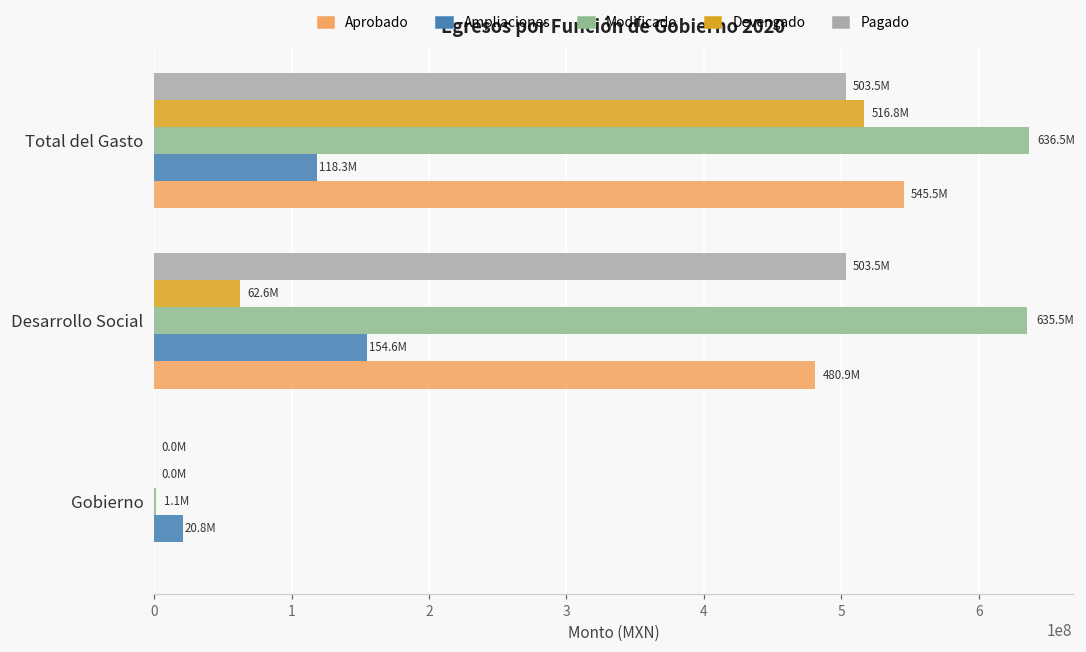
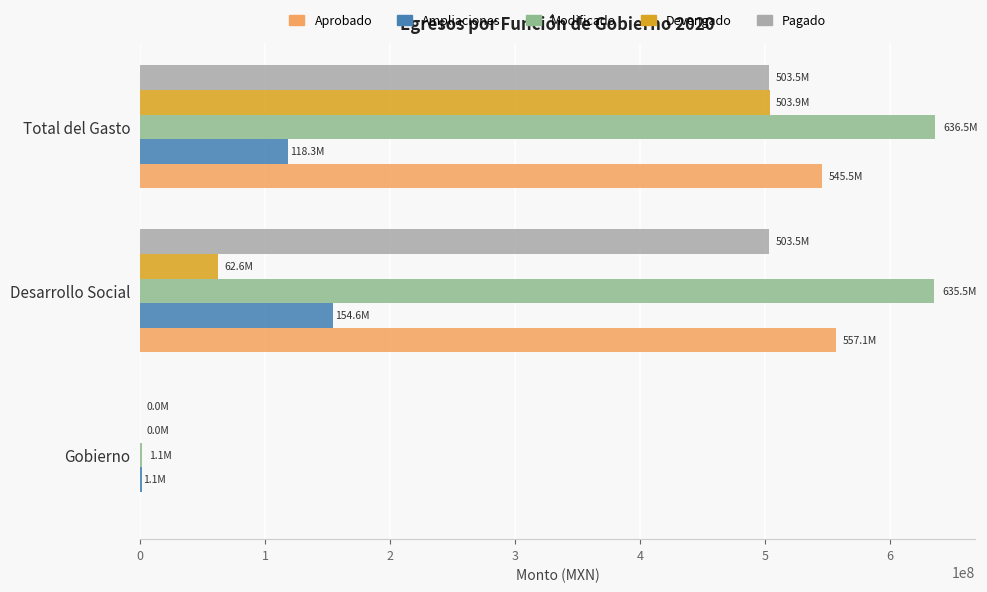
  {
    "Aprobado": {
      "Total del Gasto": "545.5M",
-     "Desarrollo Social": "480.9M"
+     "Desarrollo Social": "557.1M"
    },
    "Ampliaciones": {
      "Total del Gasto": "118.3M",
      "Desarrollo Social": "154.6M",
-     "Gobierno": "20.8M"
+     "Gobierno": "1.1M"
    },
    "Devengado": {
-     "Total del Gasto": "516.8M",
+     "Total del Gasto": "503.9M",
      "Desarrollo Social": "62.6M"
    }
  }
